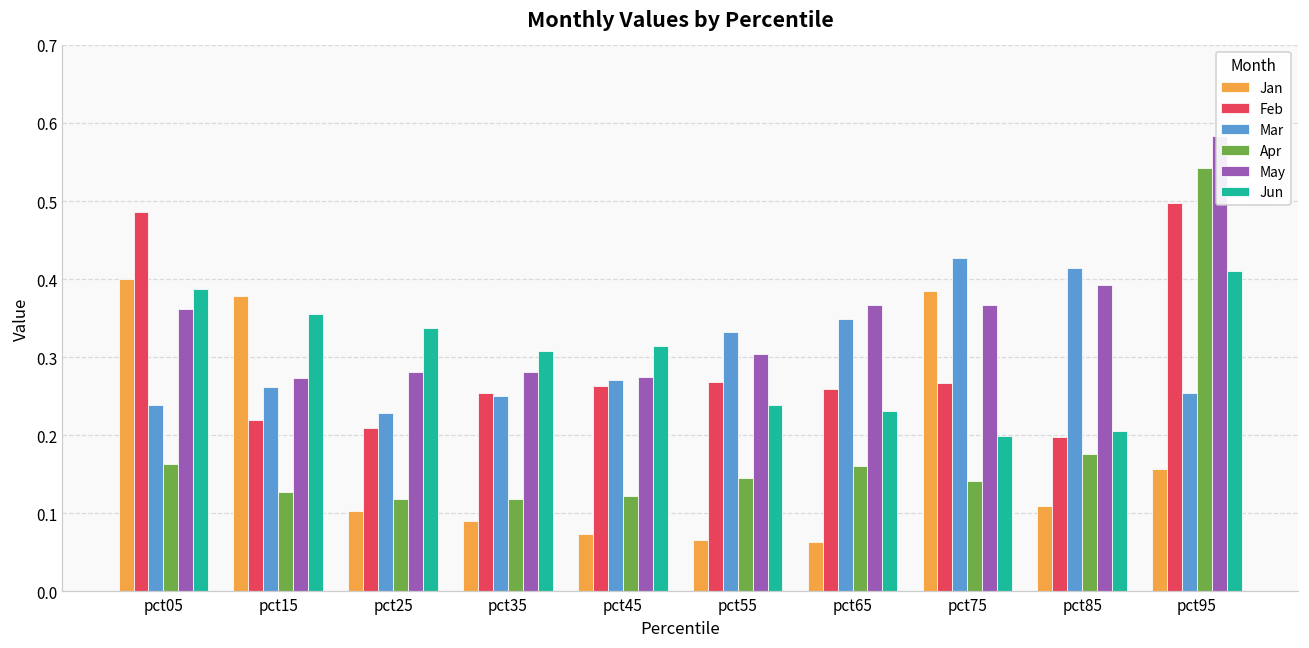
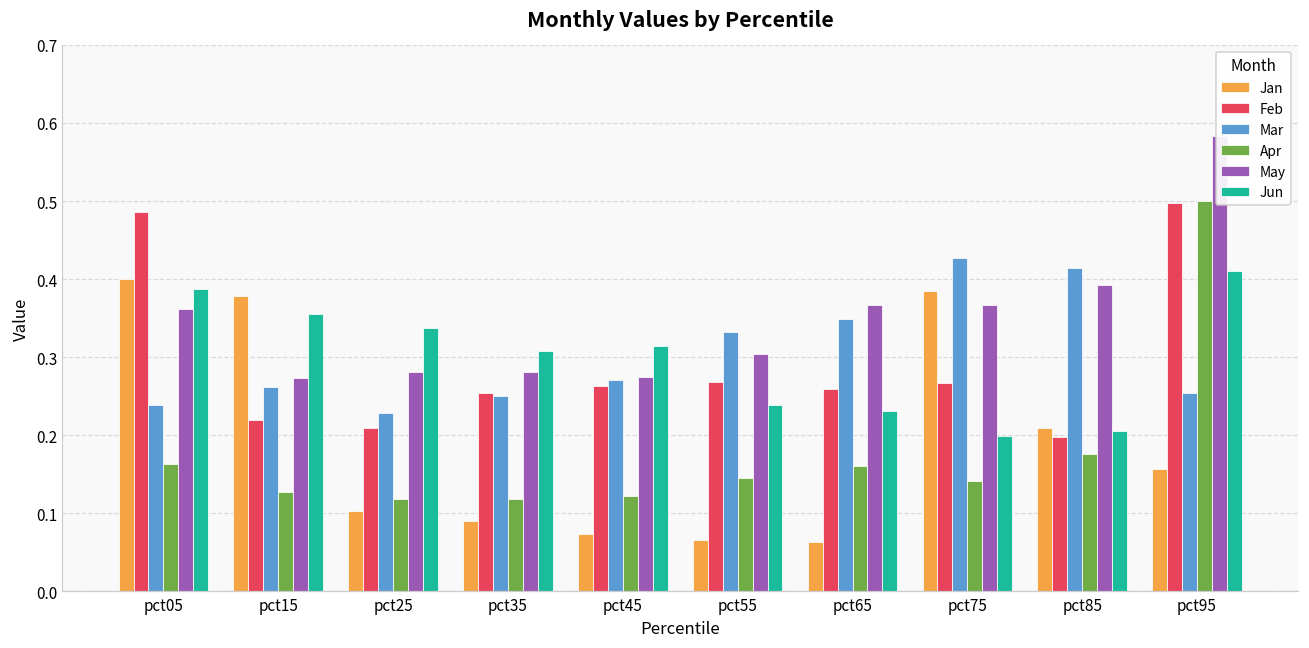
  {
    "Jan": {
      "pct05": 0.40,
      "pct15": 0.38,
      "pct25": 0.10,
      "pct35": 0.09,
      "pct45": 0.07,
      "pct55": 0.07,
      "pct65": 0.06,
      "pct75": 0.39,
-     "pct85": 0.11,
+     "pct85": 0.21,
      "pct95": 0.16
    },
    "Feb": {
      "pct05": 0.49,
      "pct15": 0.22,
      "pct25": 0.21,
      "pct35": 0.25,
      "pct45": 0.26,
      "pct55": 0.27,
      "pct65": 0.26,
      "pct75": 0.27,
      "pct85": 0.20,
      "pct95": 0.50
    },
    "Mar": {
      "pct05": 0.24,
      "pct15": 0.26,
      "pct25": 0.23,
      "pct35": 0.25,
      "pct45": 0.27,
      "pct55": 0.33,
      "pct65": 0.35,
      "pct75": 0.43,
      "pct85": 0.41,
      "pct95": 0.25
    },
    "Apr": {
      "pct05": 0.16,
      "pct15": 0.13,
      "pct25": 0.12,
      "pct35": 0.12,
      "pct45": 0.12,
      "pct55": 0.15,
      "pct65": 0.16,
      "pct75": 0.14,
      "pct85": 0.18,
-     "pct95": 0.54
+     "pct95": 0.50
    },
    "May": {
      "pct05": 0.36,
      "pct15": 0.27,
      "pct25": 0.28,
      "pct35": 0.28,
      "pct45": 0.27,
      "pct55": 0.30,
      "pct65": 0.37,
      "pct75": 0.37,
      "pct85": 0.39
    },
    "Jun": {
      "pct05": 0.39,
      "pct15": 0.36,
      "pct25": 0.34,
      "pct35": 0.31,
      "pct45": 0.31,
      "pct55": 0.24,
      "pct65": 0.23,
      "pct75": 0.20,
      "pct85": 0.21,
      "pct95": 0.41
    }
  }
